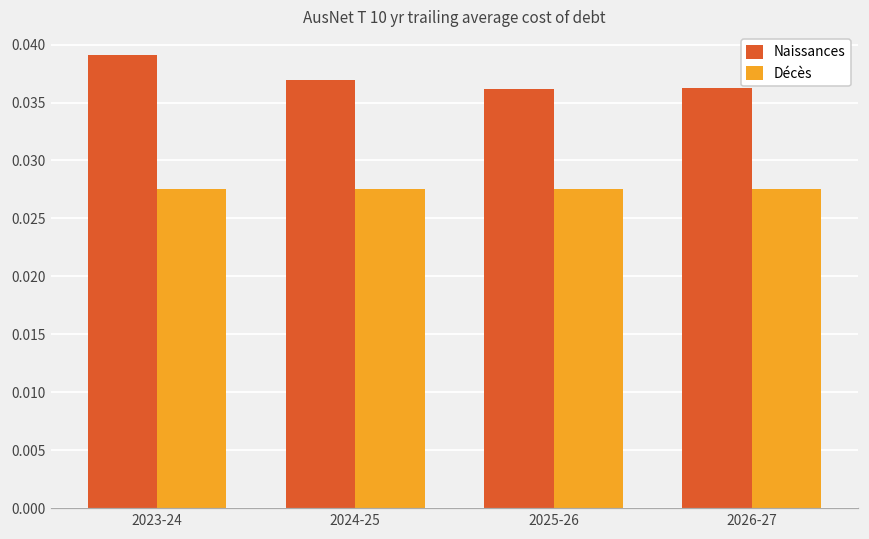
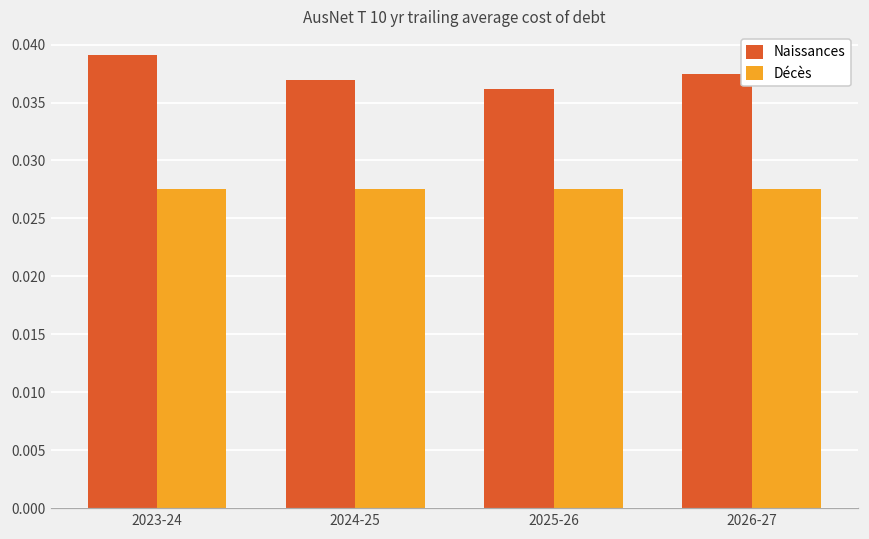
  {
    "Naissances": {
      "2023-24": 0.0391,
      "2024-25": 0.0369,
      "2025-26": 0.0362,
-     "2026-27": 0.0362
+     "2026-27": 0.0375
    },
    "Décès": {
      "2023-24": 0.0275,
      "2024-25": 0.0275,
      "2025-26": 0.0275,
      "2026-27": 0.0275
    }
  }
